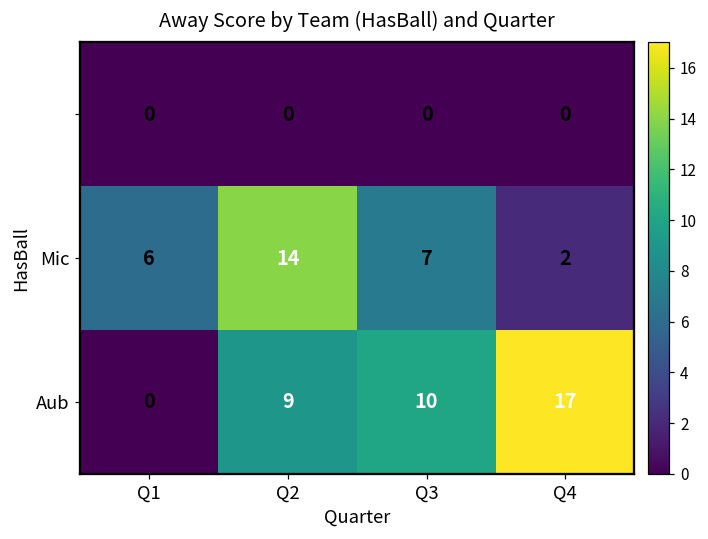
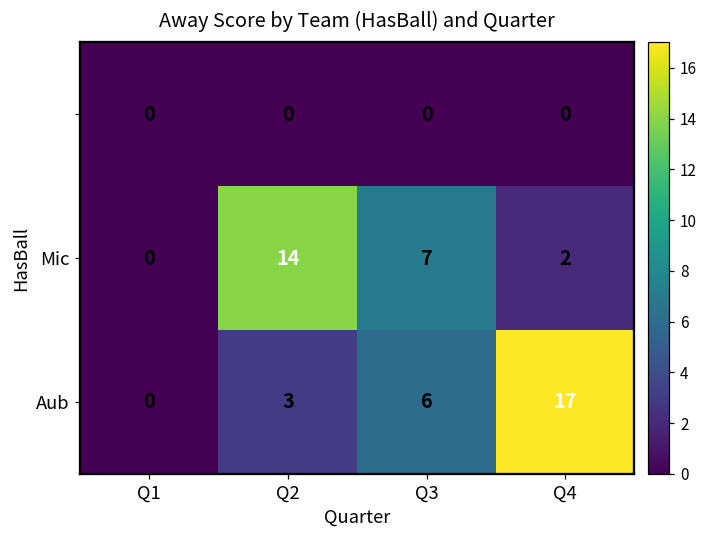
  {
    "Mic": {
-     "Q1": 6,
+     "Q1": 0,
      "Q2": 14,
      "Q3": 7,
      "Q4": 2
    },
    "Aub": {
      "Q1": 0,
-     "Q2": 9,
-     "Q3": 10,
+     "Q2": 3,
+     "Q3": 6,
      "Q4": 17
    }
  }
